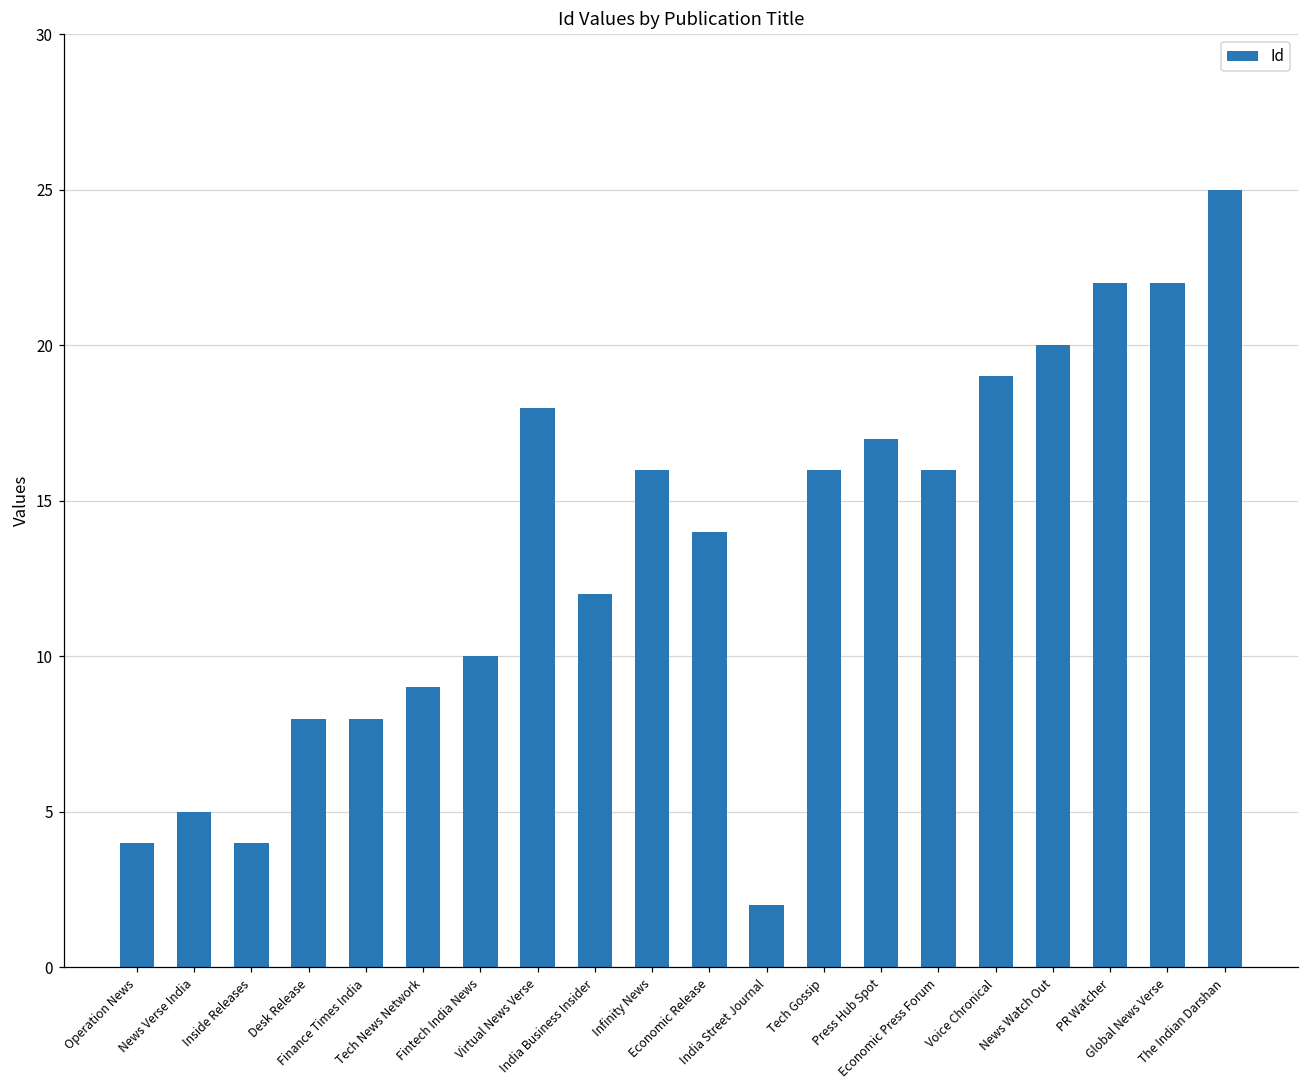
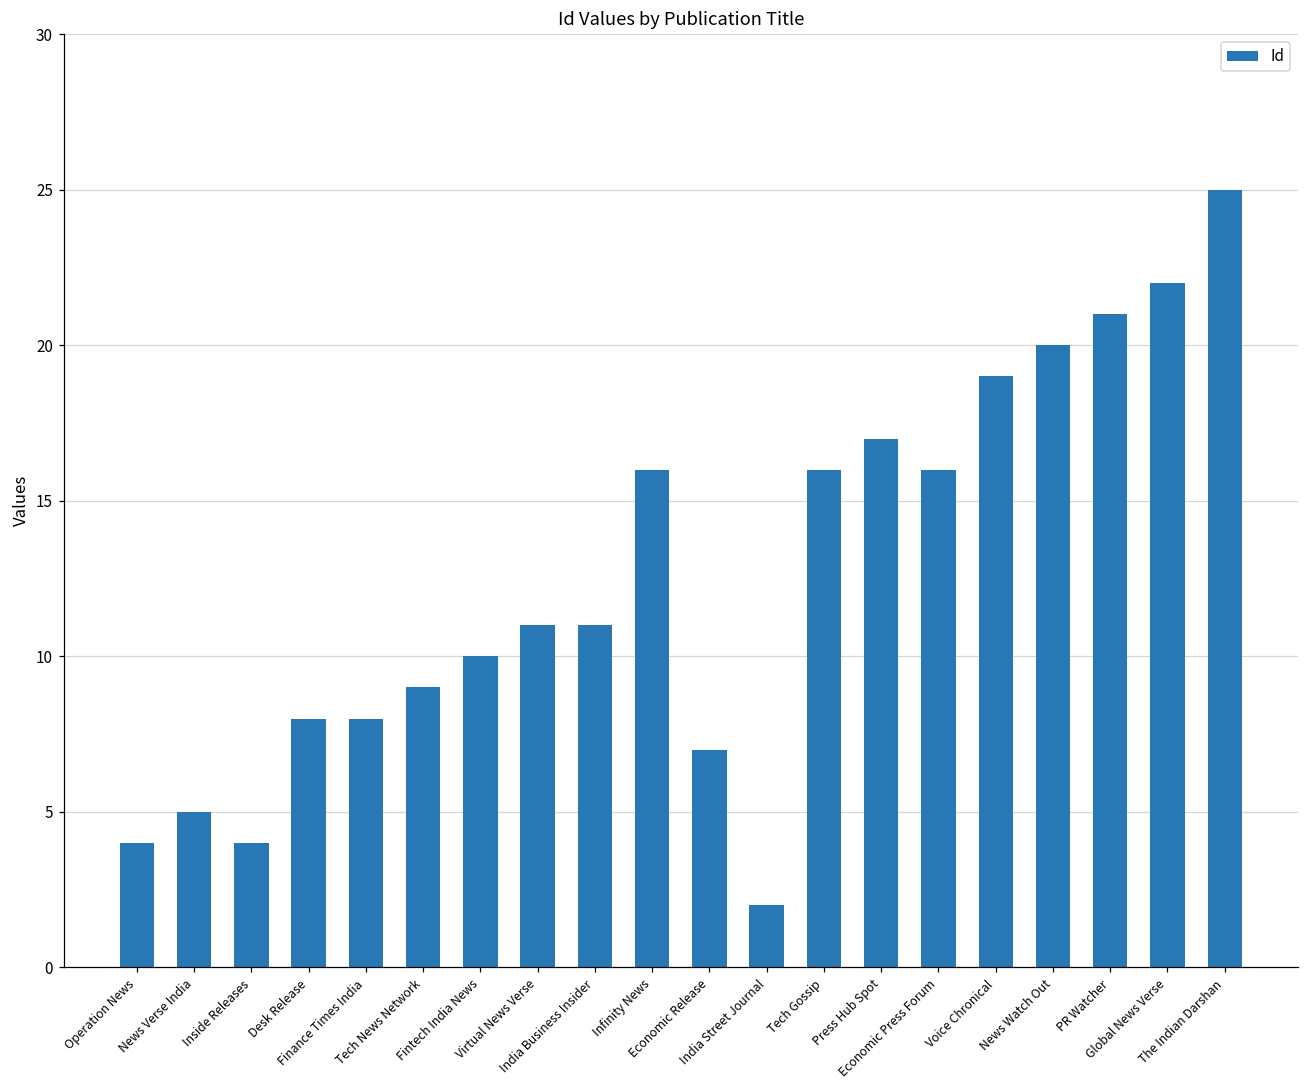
  {
    "Operation News": 4,
    "News Verse India": 5,
    "Inside Releases": 4,
    "Desk Release": 8,
    "Finance Times India": 8,
    "Tech News Network": 9,
    "Fintech India News": 10,
-   "Virtual News Verse": 18,
-   "India Business Insider": 12,
+   "Virtual News Verse": 11,
+   "India Business Insider": 11,
    "Infinity News": 16,
-   "Economic Release": 14,
+   "Economic Release": 7,
    "India Street Journal": 2,
    "Tech Gossip": 16,
    "Press Hub Spot": 17,
    "Economic Press Forum": 16,
    "Voice Chronical": 19,
    "News Watch Out": 20,
-   "PR Watcher": 22,
+   "PR Watcher": 21,
    "Global News Verse": 22,
    "The Indian Darshan": 25
  }
